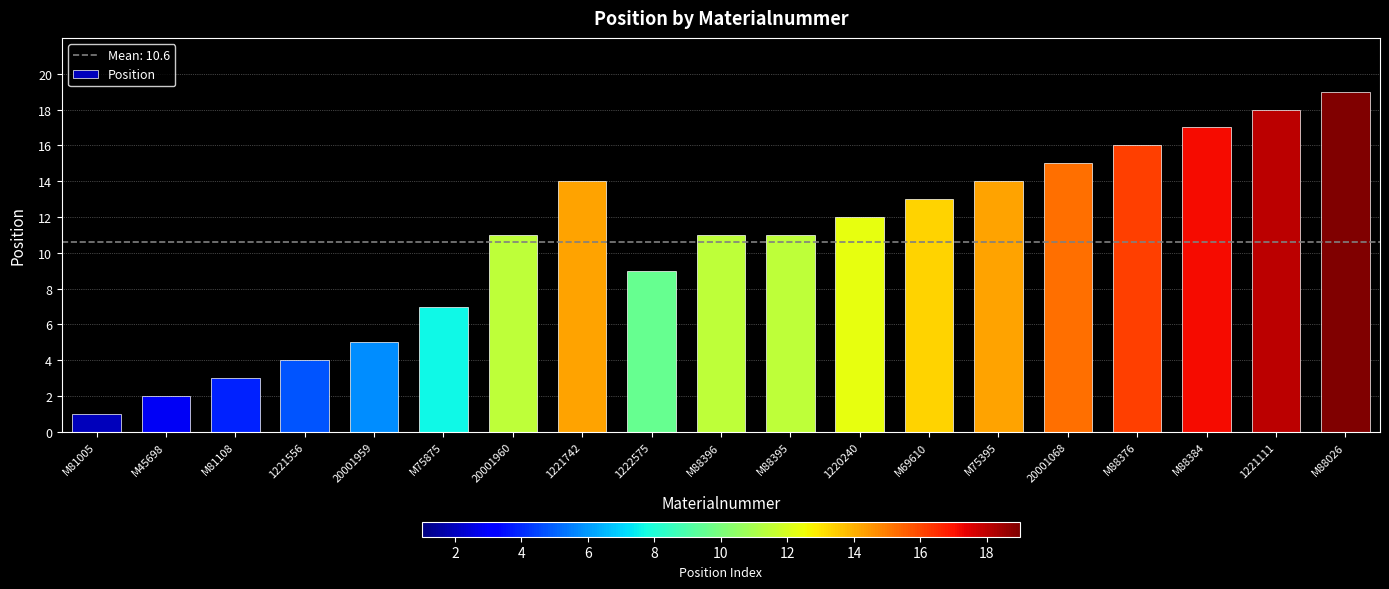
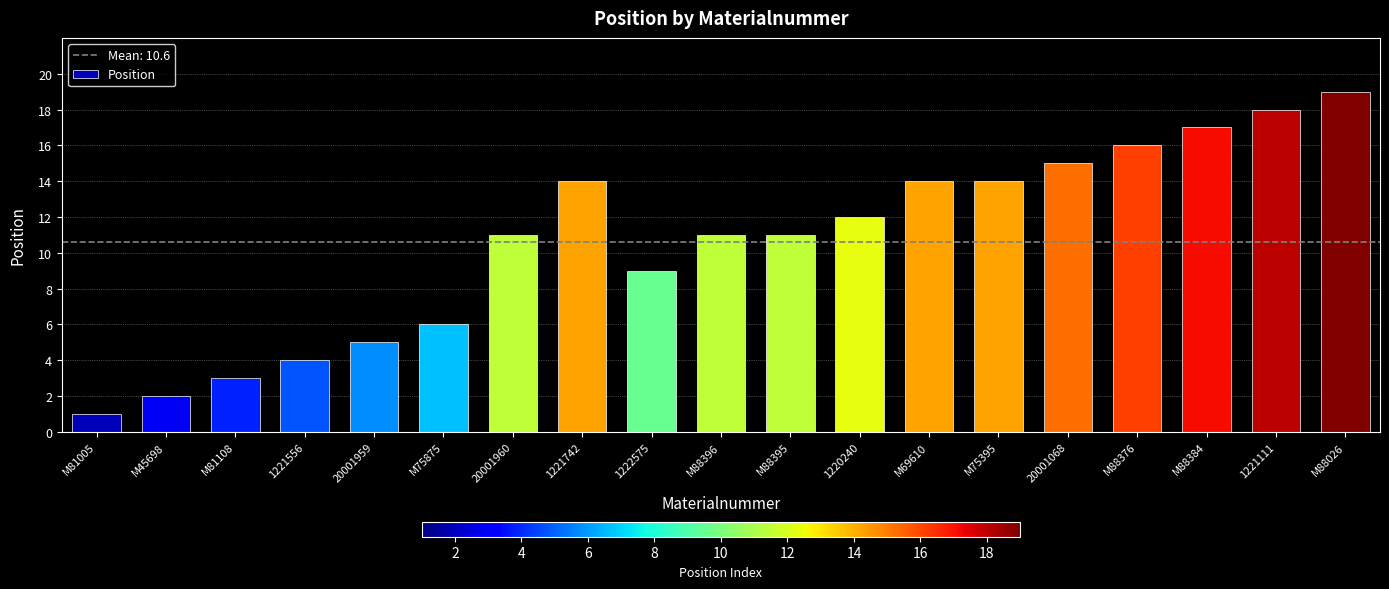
  {
    "M81005": 1,
    "M45698": 2,
    "M81108": 3,
    "1221556": 4,
    "20001959": 5,
-   "M75875": 7,
+   "M75875": 6,
    "20001960": 11,
    "1221742": 14,
    "1222575": 9,
    "M88396": 11,
    "M88395": 11,
    "1220240": 12,
-   "M69610": 13,
+   "M69610": 14,
    "M75395": 14,
    "20001068": 15,
    "M88376": 16,
    "M88384": 17,
    "1221111": 18,
    "M88026": 19
  }
